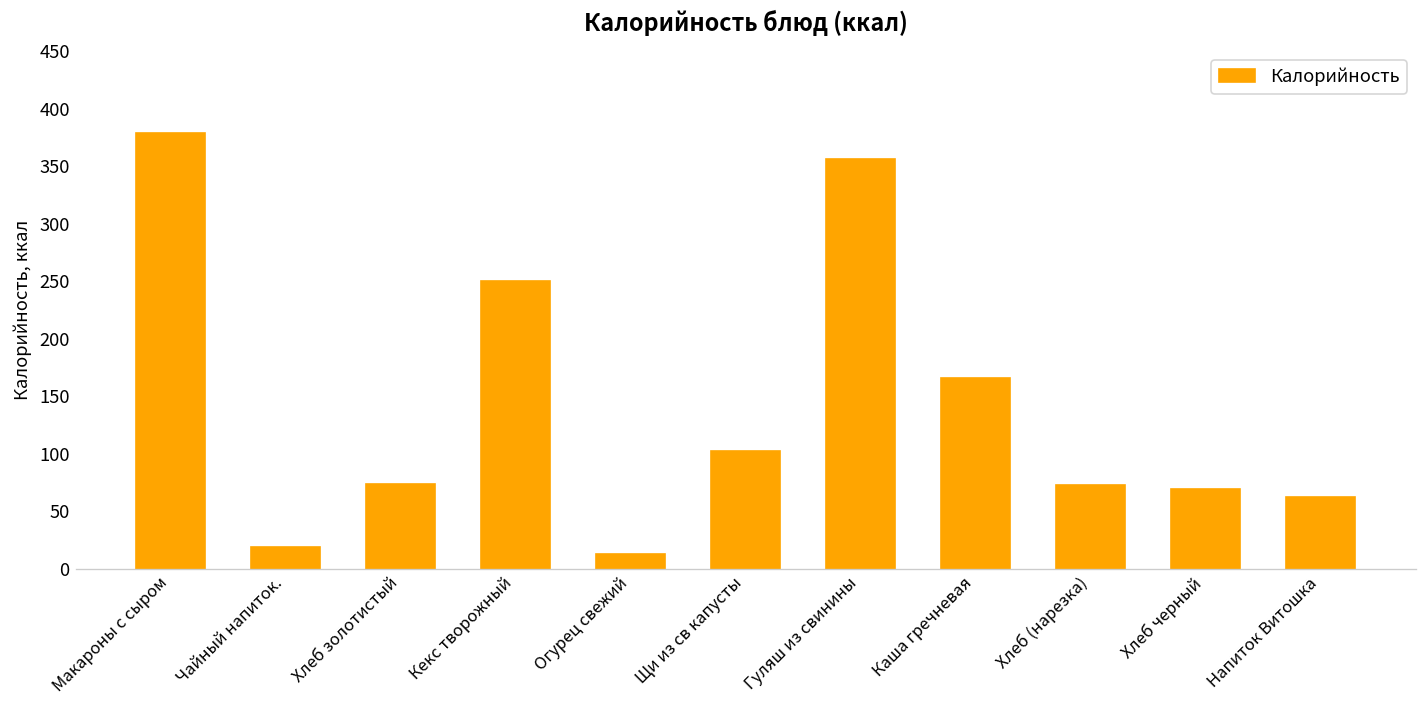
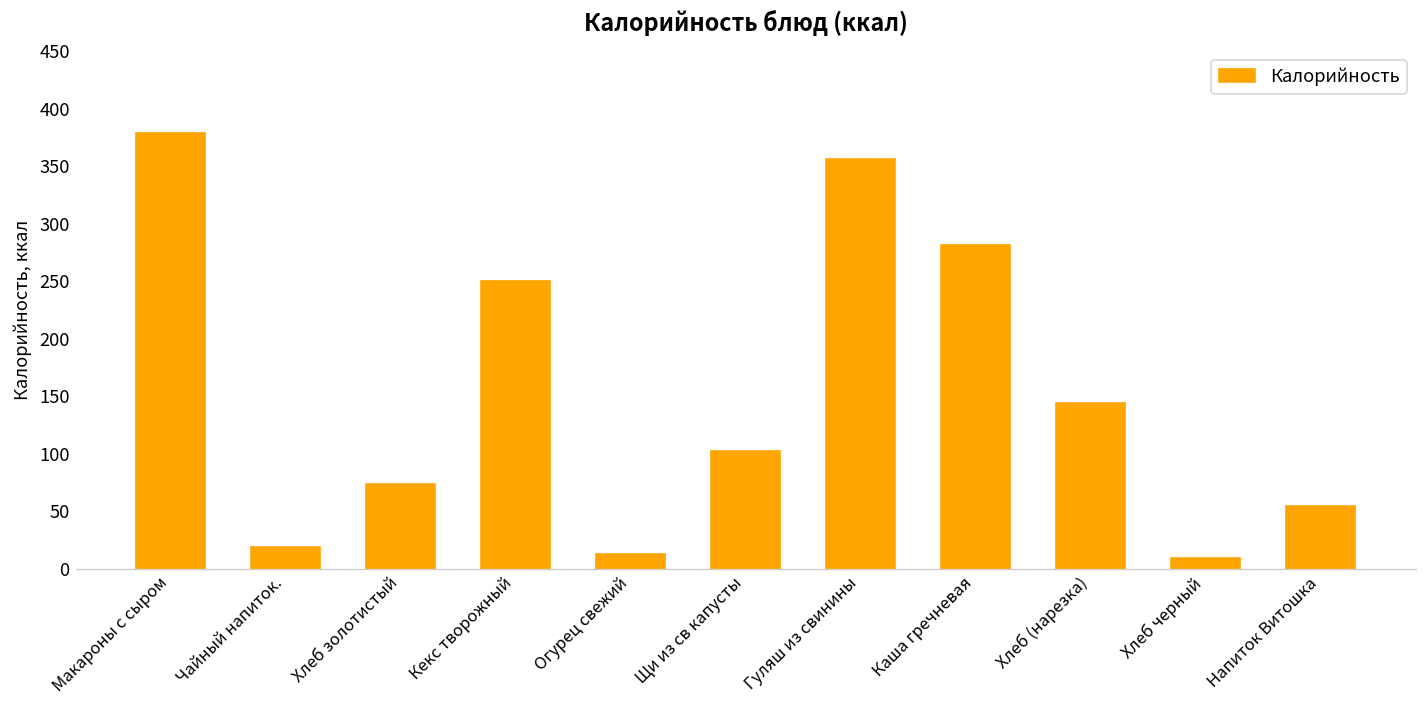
  {
    "Макароны с сыром": 380,
    "Чайный напиток.": 20,
    "Хлеб золотистый": 70,
    "Кекс творожный": 250,
    "Огурец свежий": 10,
    "Щи из св капусты": 100,
    "Гуляш из свинины": 360,
-   "Каша гречневая": 170,
-   "Хлеб (нарезка)": 70,
-   "Хлеб черный": 70,
-   "Напиток Витошка": 60
+   "Каша гречневая": 280,
+   "Хлеб (нарезка)": 140,
+   "Хлеб черный": 10,
+   "Напиток Витошка": 50
  }
